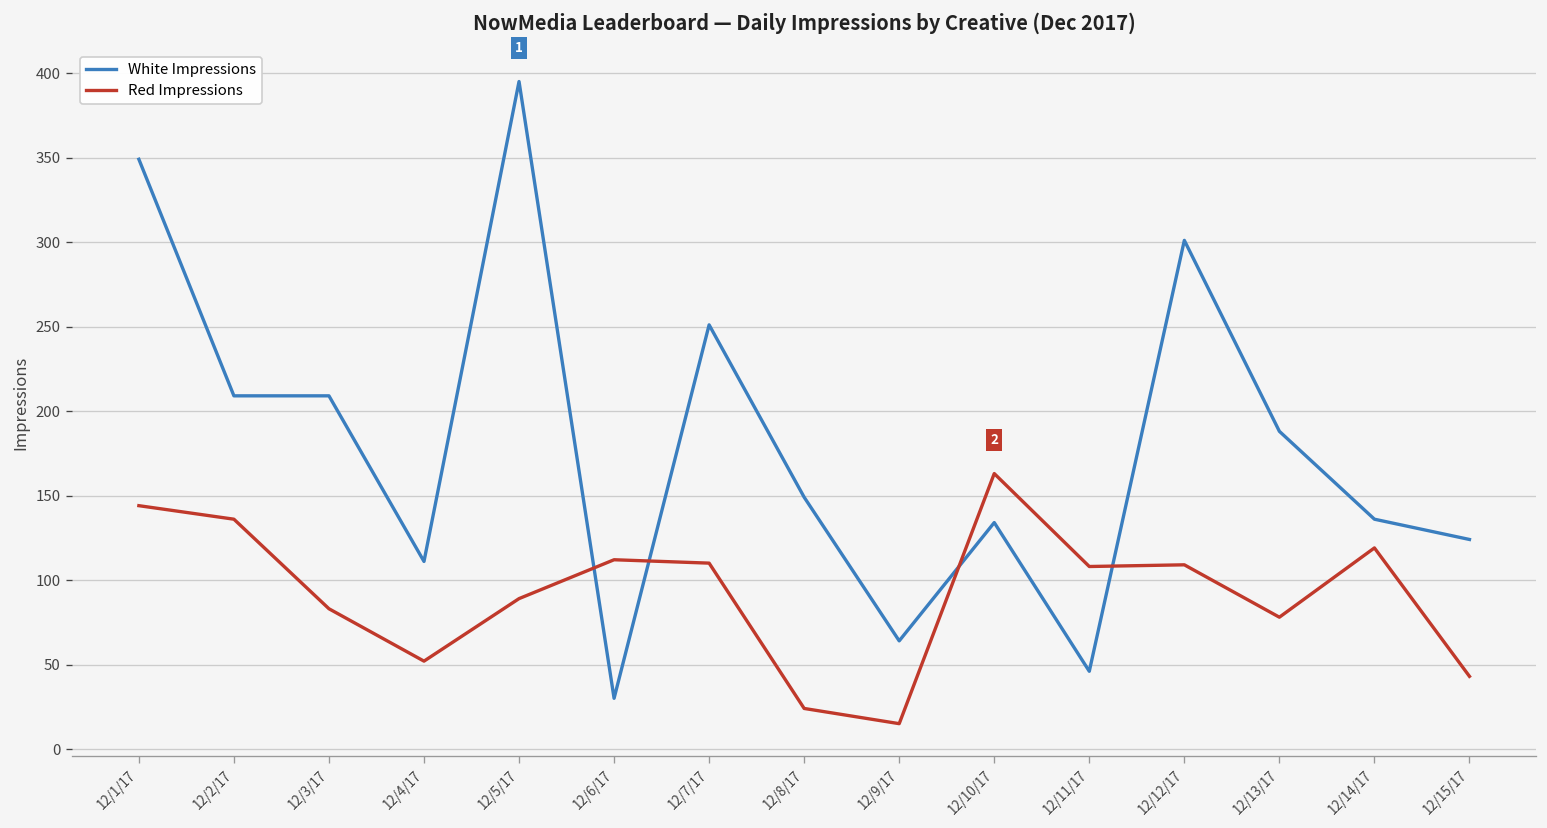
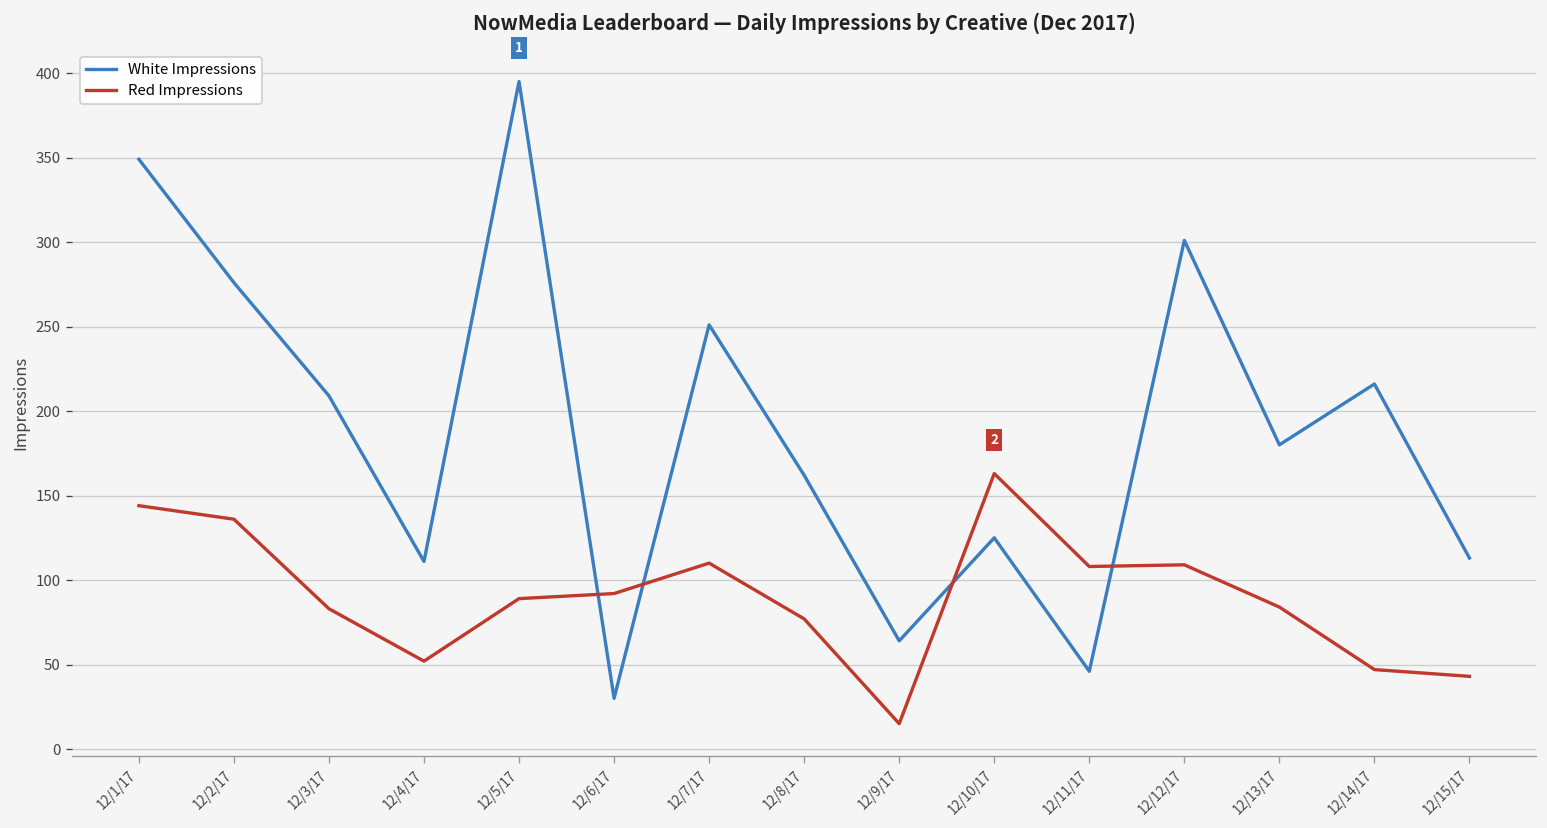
  {
    "White Impressions": {
      "12/1/17": 349,
-     "12/2/17": 209,
+     "12/2/17": 276,
      "12/3/17": 209,
      "12/4/17": 111,
      "12/6/17": 30,
      "12/7/17": 251,
-     "12/8/17": 149,
+     "12/8/17": 162,
      "12/9/17": 64,
-     "12/10/17": 134,
+     "12/10/17": 125,
      "12/11/17": 46,
      "12/12/17": 301,
-     "12/13/17": 188,
-     "12/14/17": 136,
-     "12/15/17": 124
+     "12/13/17": 180,
+     "12/14/17": 216,
+     "12/15/17": 113
    },
    "Red Impressions": {
      "12/1/17": 144,
      "12/2/17": 136,
      "12/3/17": 83,
      "12/4/17": 52,
      "12/5/17": 89,
-     "12/6/17": 112,
+     "12/6/17": 92,
      "12/7/17": 110,
-     "12/8/17": 24,
+     "12/8/17": 77,
      "12/9/17": 15,
      "12/11/17": 108,
      "12/12/17": 109,
-     "12/13/17": 78,
-     "12/14/17": 119,
+     "12/13/17": 84,
+     "12/14/17": 47,
      "12/15/17": 43
    }
  }
